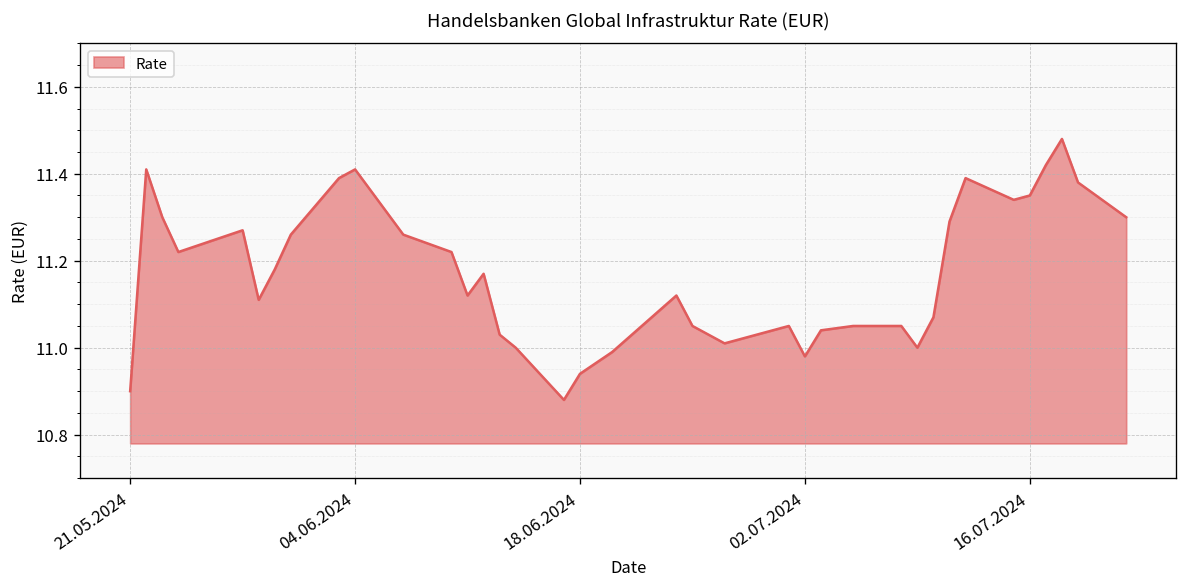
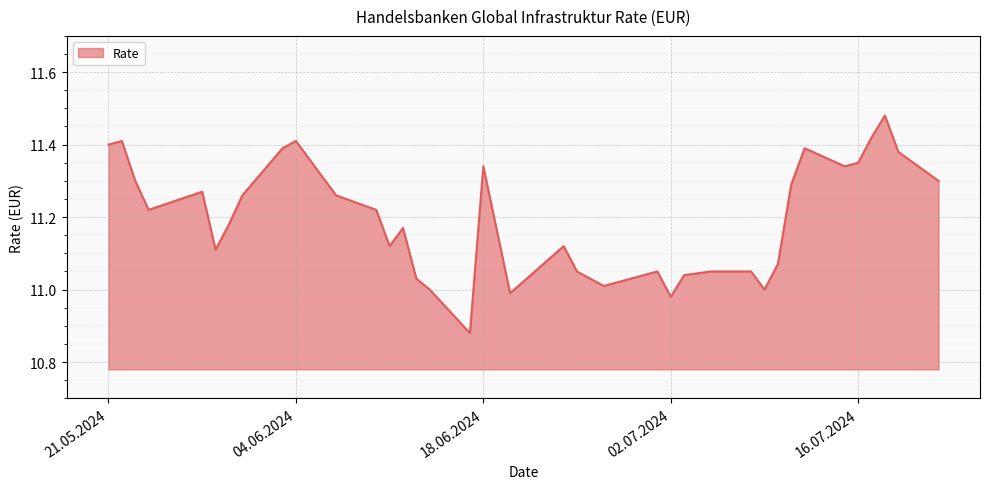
  {
-   "21.05.2024": 10.9,
+   "21.05.2024": 11.4,
    "04.06.2024": 11.41,
-   "18.06.2024": 10.94,
+   "18.06.2024": 11.34,
    "02.07.2024": 10.98,
    "16.07.2024": 11.35
  }
